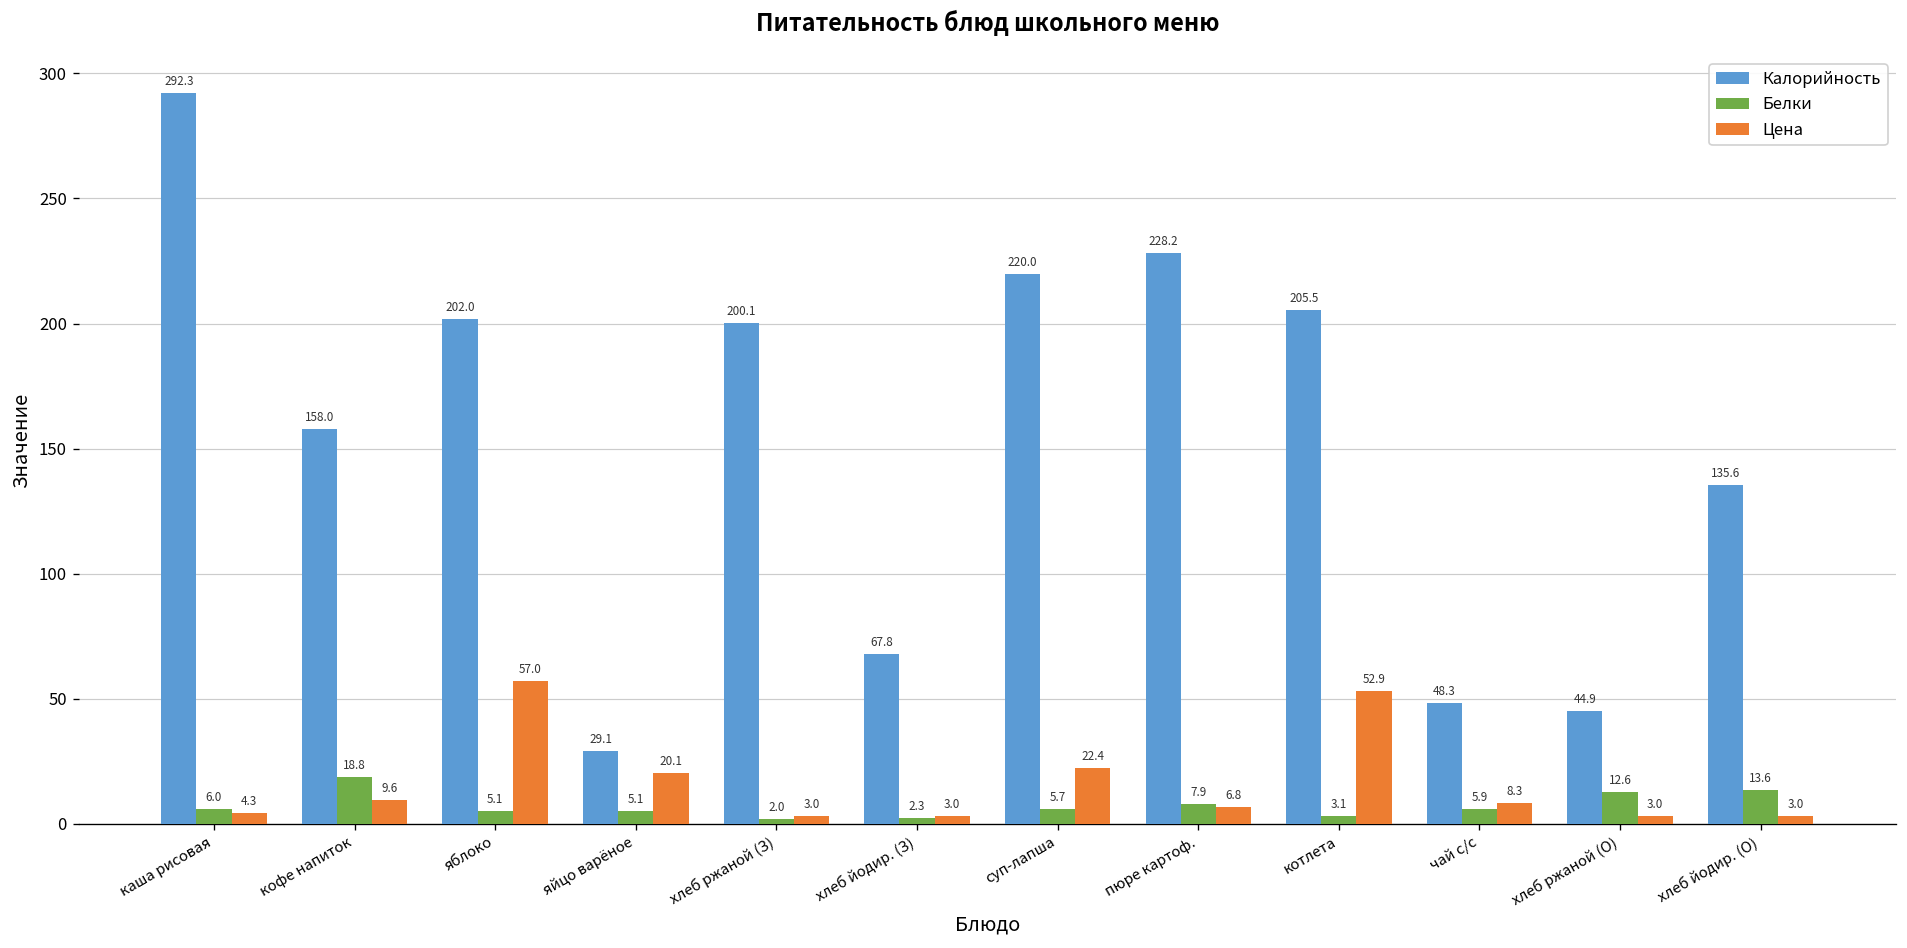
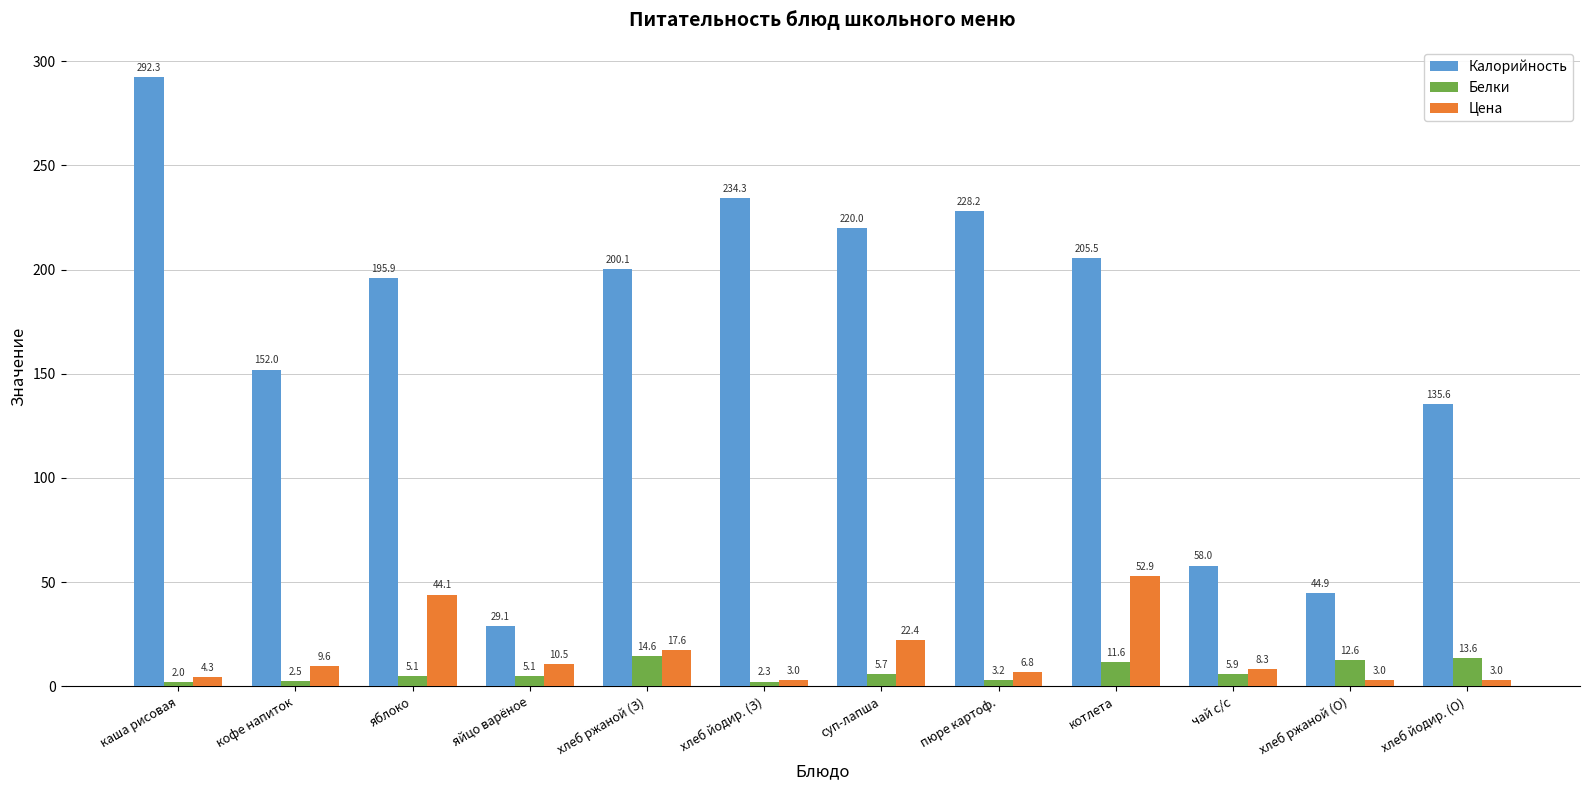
  {
    "Калорийность": {
      "каша рисовая": 292.3,
-     "кофе напиток": 158.0,
-     "яблоко": 202.0,
+     "кофе напиток": 152.0,
+     "яблоко": 195.9,
      "яйцо варёное": 29.1,
      "хлеб ржаной (З)": 200.1,
-     "хлеб йодир. (З)": 67.8,
+     "хлеб йодир. (З)": 234.3,
      "суп-лапша": 220.0,
      "пюре картоф.": 228.2,
      "котлета": 205.5,
-     "чай с/с": 48.3,
+     "чай с/с": 58.0,
      "хлеб ржаной (О)": 44.9,
      "хлеб йодир. (О)": 135.6
    },
    "Белки": {
-     "каша рисовая": 6.0,
-     "кофе напиток": 18.8,
+     "каша рисовая": 2.0,
+     "кофе напиток": 2.5,
      "яблоко": 5.1,
      "яйцо варёное": 5.1,
-     "хлеб ржаной (З)": 2.0,
+     "хлеб ржаной (З)": 14.6,
      "хлеб йодир. (З)": 2.3,
      "суп-лапша": 5.7,
-     "пюре картоф.": 7.9,
-     "котлета": 3.1,
+     "пюре картоф.": 3.2,
+     "котлета": 11.6,
      "чай с/с": 5.9,
      "хлеб ржаной (О)": 12.6,
      "хлеб йодир. (О)": 13.6
    },
    "Цена": {
      "каша рисовая": 4.3,
      "кофе напиток": 9.6,
-     "яблоко": 57.0,
-     "яйцо варёное": 20.1,
-     "хлеб ржаной (З)": 3.0,
+     "яблоко": 44.1,
+     "яйцо варёное": 10.5,
+     "хлеб ржаной (З)": 17.6,
      "хлеб йодир. (З)": 3.0,
      "суп-лапша": 22.4,
      "пюре картоф.": 6.8,
      "котлета": 52.9,
      "чай с/с": 8.3,
      "хлеб ржаной (О)": 3.0,
      "хлеб йодир. (О)": 3.0
    }
  }
